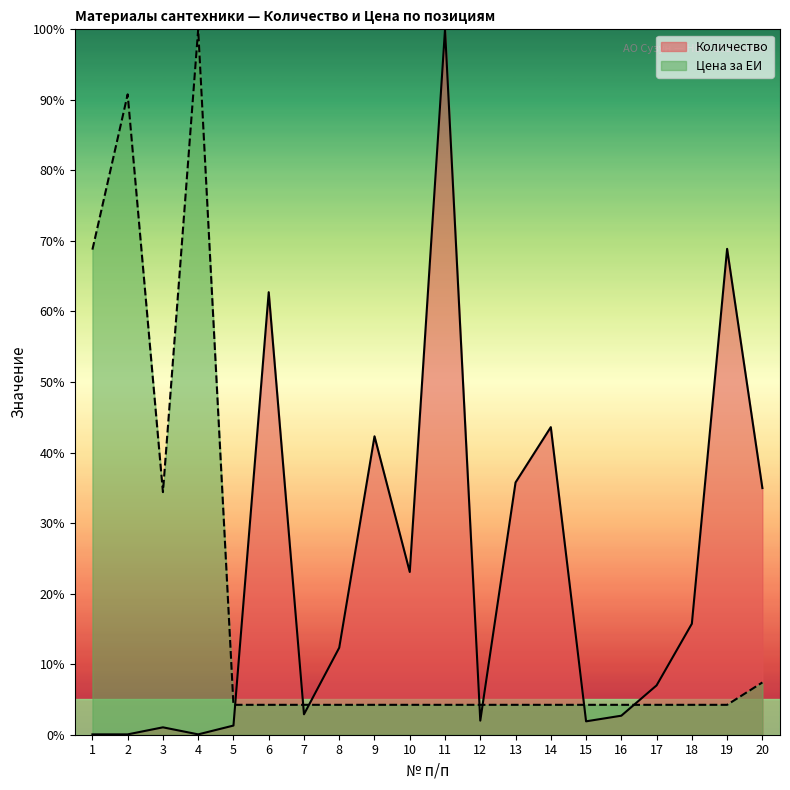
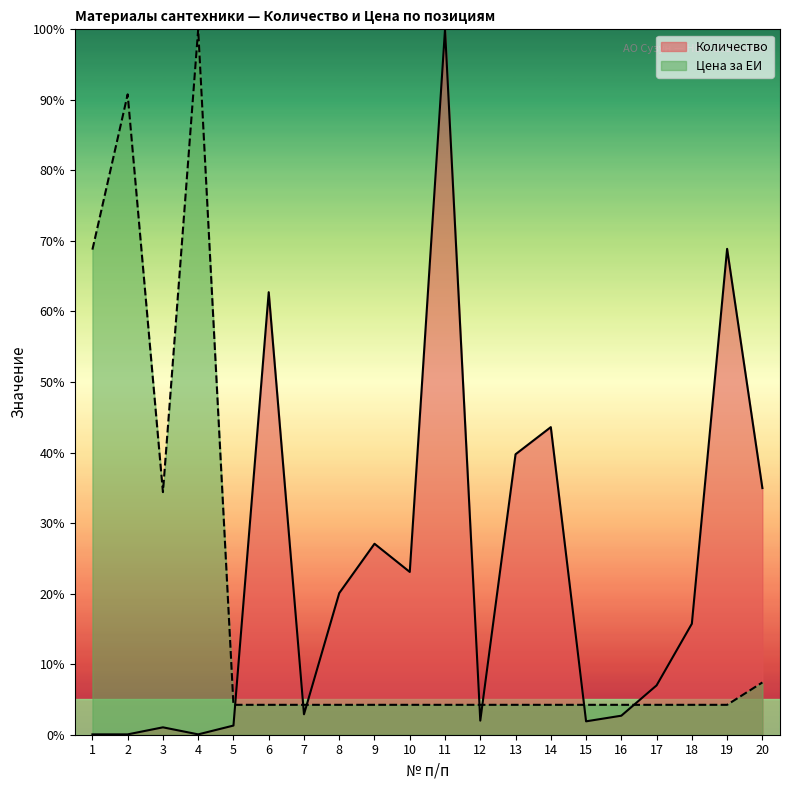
  {
    "Количество": {
      "6": "63%",
-     "8": "12%",
-     "9": "42%",
+     "8": "20%",
+     "9": "27%",
      "10": "23%",
      "11": "100%",
-     "13": "36%",
+     "13": "40%",
      "14": "44%",
      "17": "7%",
      "18": "16%",
      "19": "69%",
      "20": "35%"
    },
    "Цена за ЕИ": {
      "1": "69%",
      "2": "91%",
      "3": "34%",
      "4": "100%",
      "20": "7%"
    }
  }
